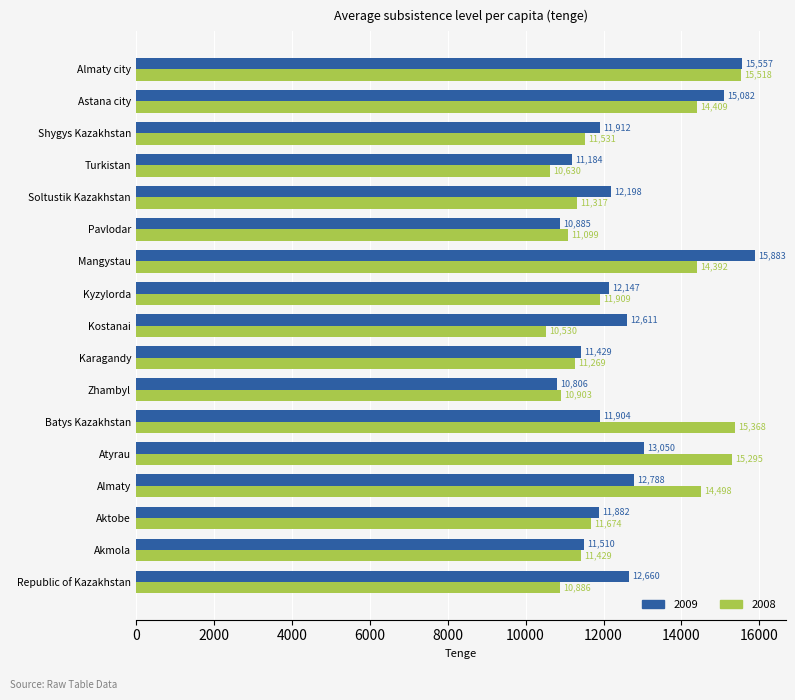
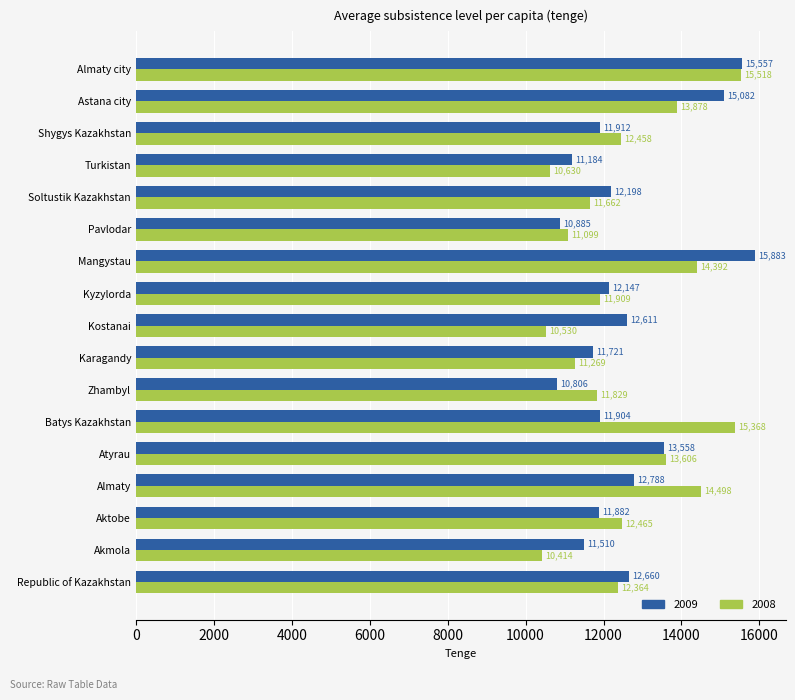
  {
    "2009": {
      "Almaty city": "15,557",
      "Astana city": "15,082",
      "Shygys Kazakhstan": "11,912",
      "Turkistan": "11,184",
      "Soltustik Kazakhstan": "12,198",
      "Pavlodar": "10,885",
      "Mangystau": "15,883",
      "Kyzylorda": "12,147",
      "Kostanai": "12,611",
-     "Karagandy": "11,429",
+     "Karagandy": "11,721",
      "Zhambyl": "10,806",
      "Batys Kazakhstan": "11,904",
-     "Atyrau": "13,050",
+     "Atyrau": "13,558",
      "Almaty": "12,788",
      "Aktobe": "11,882",
      "Akmola": "11,510",
      "Republic of Kazakhstan": "12,660"
    },
    "2008": {
      "Almaty city": "15,518",
-     "Astana city": "14,409",
-     "Shygys Kazakhstan": "11,531",
+     "Astana city": "13,878",
+     "Shygys Kazakhstan": "12,458",
      "Turkistan": "10,630",
-     "Soltustik Kazakhstan": "11,317",
+     "Soltustik Kazakhstan": "11,662",
      "Pavlodar": "11,099",
      "Mangystau": "14,392",
      "Kyzylorda": "11,909",
      "Kostanai": "10,530",
      "Karagandy": "11,269",
-     "Zhambyl": "10,903",
+     "Zhambyl": "11,829",
      "Batys Kazakhstan": "15,368",
-     "Atyrau": "15,295",
+     "Atyrau": "13,606",
      "Almaty": "14,498",
-     "Aktobe": "11,674",
-     "Akmola": "11,429",
-     "Republic of Kazakhstan": "10,886"
+     "Aktobe": "12,465",
+     "Akmola": "10,414",
+     "Republic of Kazakhstan": "12,364"
    }
  }
